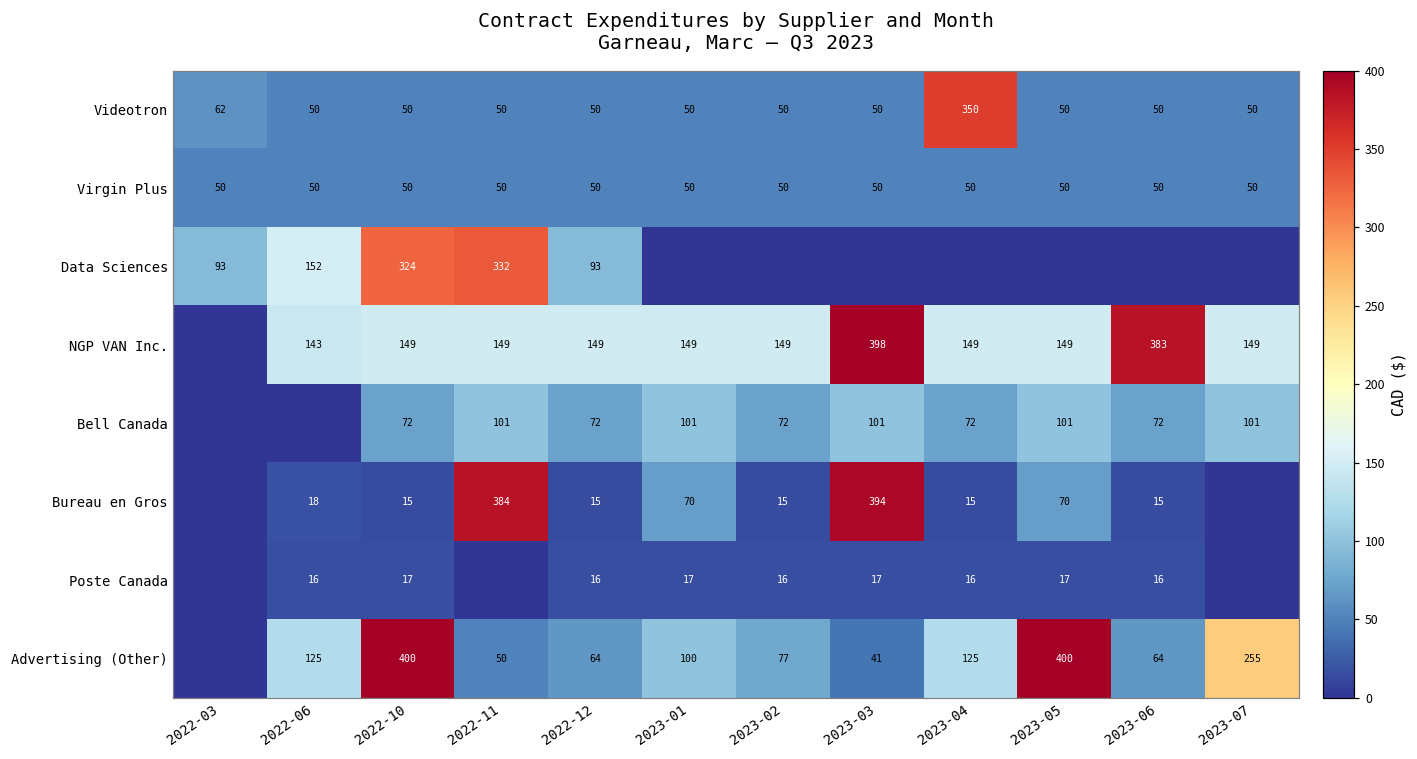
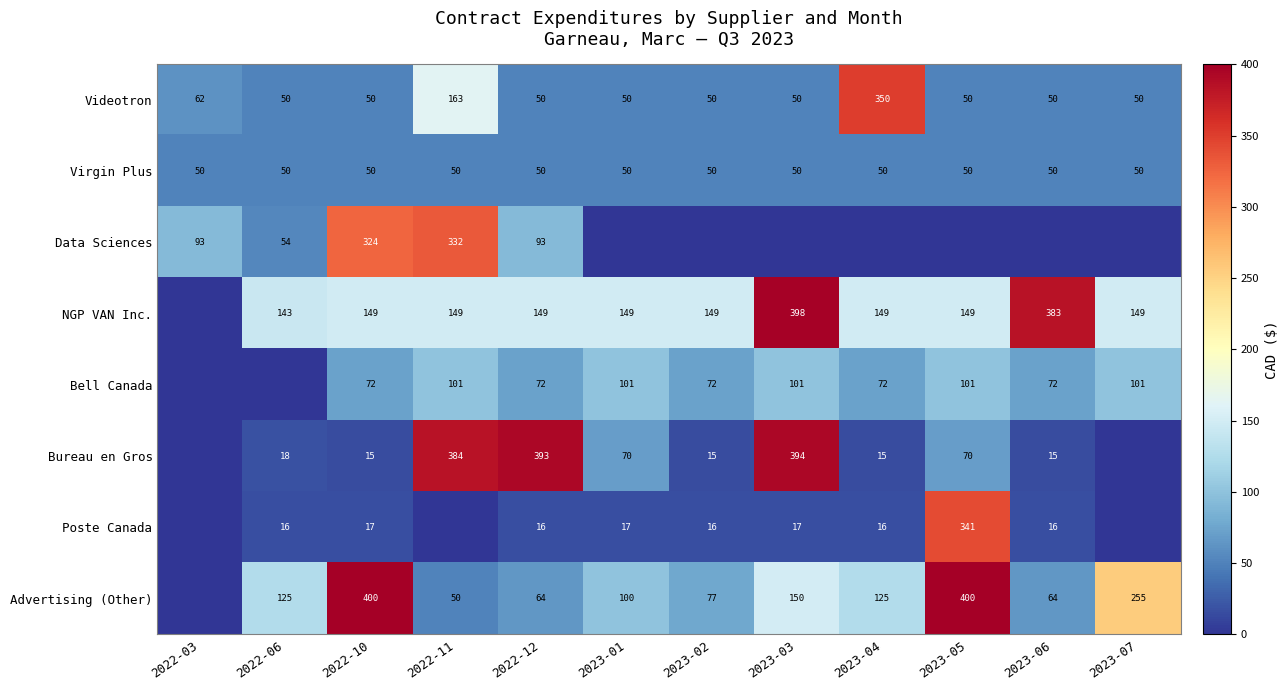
  {
    "Videotron": {
      "2022-03": 62,
      "2022-06": 50,
      "2022-10": 50,
-     "2022-11": 50,
+     "2022-11": 163,
      "2022-12": 50,
      "2023-01": 50,
      "2023-02": 50,
      "2023-03": 50,
      "2023-04": 350,
      "2023-05": 50,
      "2023-06": 50,
      "2023-07": 50
    },
    "Virgin Plus": {
      "2022-03": 50,
      "2022-06": 50,
      "2022-10": 50,
      "2022-11": 50,
      "2022-12": 50,
      "2023-01": 50,
      "2023-02": 50,
      "2023-03": 50,
      "2023-04": 50,
      "2023-05": 50,
      "2023-06": 50,
      "2023-07": 50
    },
    "Data Sciences": {
      "2022-03": 93,
-     "2022-06": 152,
+     "2022-06": 54,
      "2022-10": 324,
      "2022-11": 332,
      "2022-12": 93
    },
    "NGP VAN Inc.": {
      "2022-06": 143,
      "2022-10": 149,
      "2022-11": 149,
      "2022-12": 149,
      "2023-01": 149,
      "2023-02": 149,
      "2023-03": 398,
      "2023-04": 149,
      "2023-05": 149,
      "2023-06": 383,
      "2023-07": 149
    },
    "Bell Canada": {
      "2022-10": 72,
      "2022-11": 101,
      "2022-12": 72,
      "2023-01": 101,
      "2023-02": 72,
      "2023-03": 101,
      "2023-04": 72,
      "2023-05": 101,
      "2023-06": 72,
      "2023-07": 101
    },
    "Bureau en Gros": {
      "2022-06": 18,
      "2022-10": 15,
      "2022-11": 384,
-     "2022-12": 15,
+     "2022-12": 393,
      "2023-01": 70,
      "2023-02": 15,
      "2023-03": 394,
      "2023-04": 15,
      "2023-05": 70,
      "2023-06": 15
    },
    "Poste Canada": {
      "2022-06": 16,
      "2022-10": 17,
      "2022-12": 16,
      "2023-01": 17,
      "2023-02": 16,
      "2023-03": 17,
      "2023-04": 16,
-     "2023-05": 17,
+     "2023-05": 341,
      "2023-06": 16
    },
    "Advertising (Other)": {
      "2022-06": 125,
      "2022-10": 400,
      "2022-11": 50,
      "2022-12": 64,
      "2023-01": 100,
      "2023-02": 77,
-     "2023-03": 41,
+     "2023-03": 150,
      "2023-04": 125,
      "2023-05": 400,
      "2023-06": 64,
      "2023-07": 255
    }
  }
